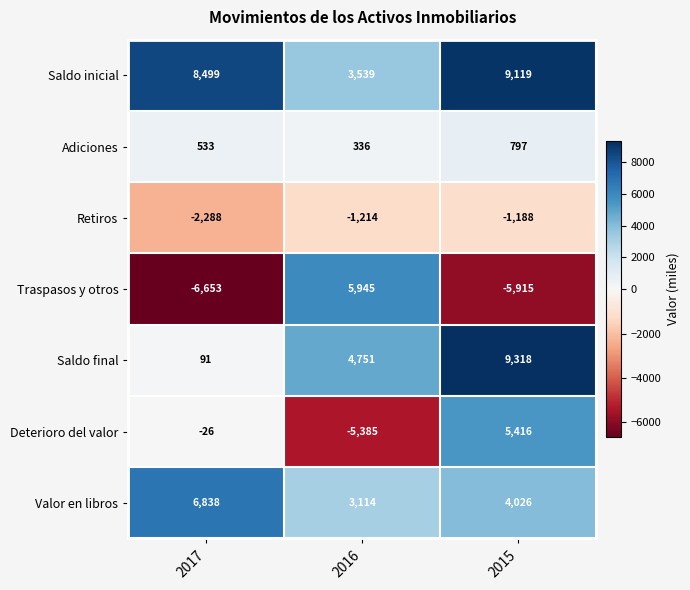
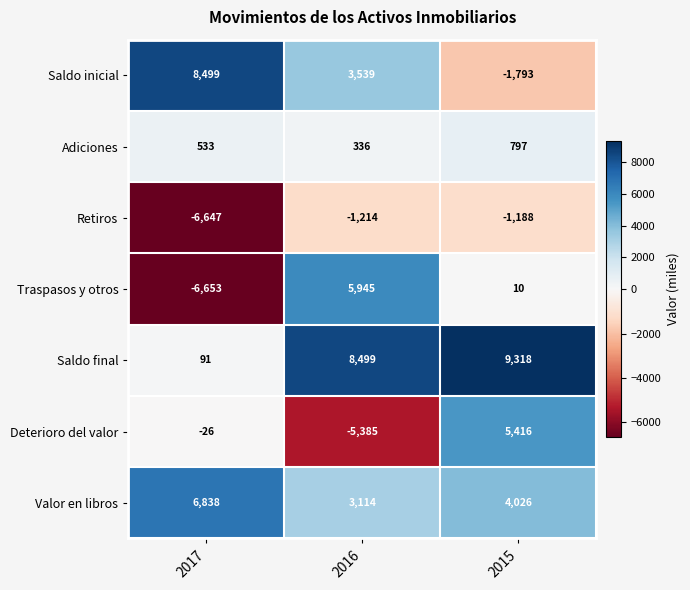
  {
    "Saldo inicial": {
      "2017": "8,499",
      "2016": "3,539",
-     "2015": "9,119"
+     "2015": "-1,793"
    },
    "Adiciones": {
      "2017": "533",
      "2016": "336",
      "2015": "797"
    },
    "Retiros": {
-     "2017": "-2,288",
+     "2017": "-6,647",
      "2016": "-1,214",
      "2015": "-1,188"
    },
    "Traspasos y otros": {
      "2017": "-6,653",
      "2016": "5,945",
-     "2015": "-5,915"
+     "2015": "10"
    },
    "Saldo final": {
      "2017": "91",
-     "2016": "4,751",
+     "2016": "8,499",
      "2015": "9,318"
    },
    "Deterioro del valor": {
      "2017": "-26",
      "2016": "-5,385",
      "2015": "5,416"
    },
    "Valor en libros": {
      "2017": "6,838",
      "2016": "3,114",
      "2015": "4,026"
    }
  }
